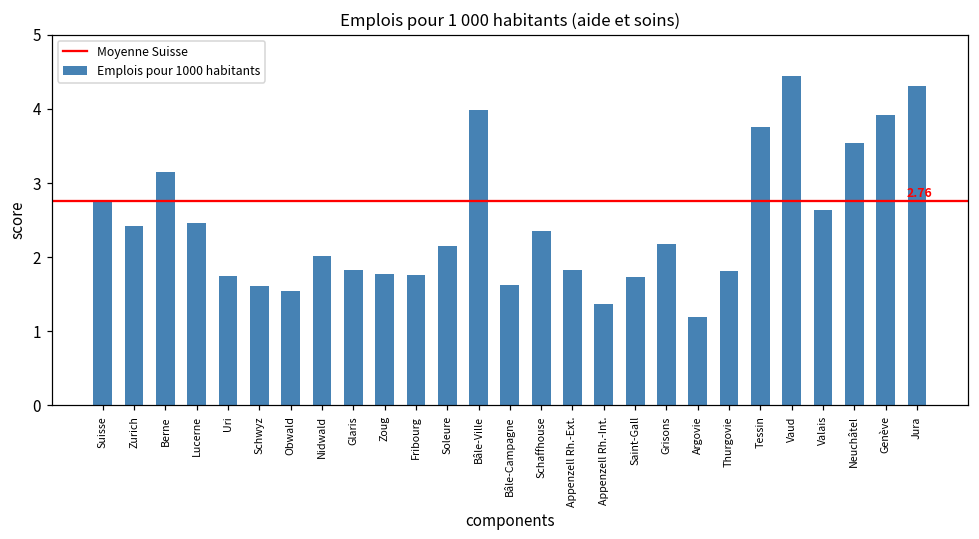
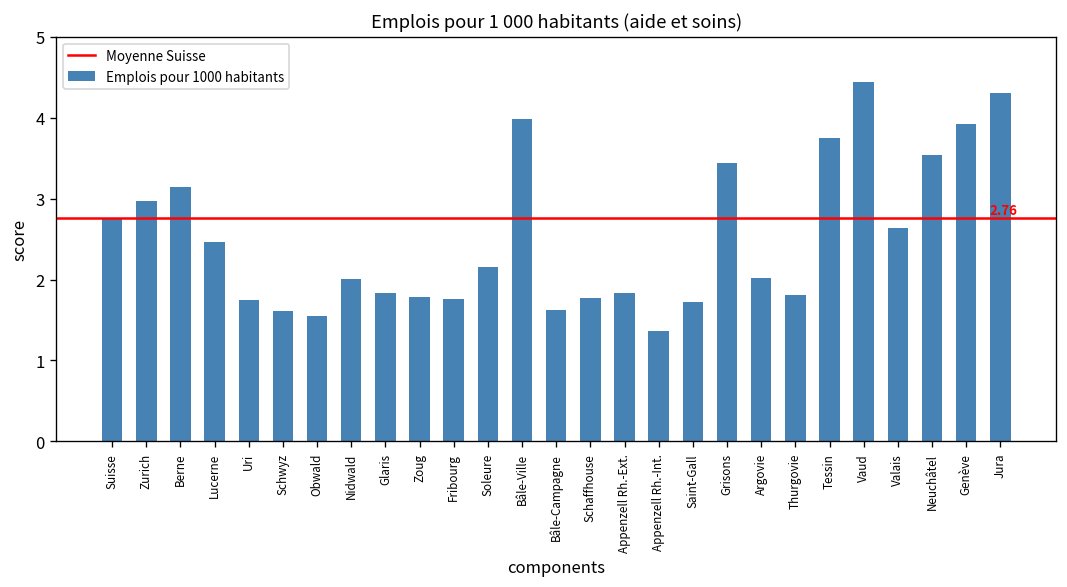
  {
    "Suisse": 2.8,
-   "Zurich": 2.4,
+   "Zurich": 3.0,
    "Berne": 3.1,
    "Lucerne": 2.5,
    "Uri": 1.7,
    "Schwyz": 1.6,
    "Obwald": 1.5,
    "Nidwald": 2.0,
    "Glaris": 1.8,
    "Zoug": 1.8,
    "Fribourg": 1.8,
    "Soleure": 2.2,
    "Bâle-Ville": 4.0,
    "Bâle-Campagne": 1.6,
-   "Schaffhouse": 2.3,
+   "Schaffhouse": 1.8,
    "Appenzell Rh.-Ext.": 1.8,
    "Appenzell Rh.-Int.": 1.4,
    "Saint-Gall": 1.7,
-   "Grisons": 2.2,
-   "Argovie": 1.2,
+   "Grisons": 3.4,
+   "Argovie": 2.0,
    "Thurgovie": 1.8,
    "Tessin": 3.8,
    "Vaud": 4.4,
    "Valais": 2.6,
    "Neuchâtel": 3.5,
    "Genève": 3.9
  }
